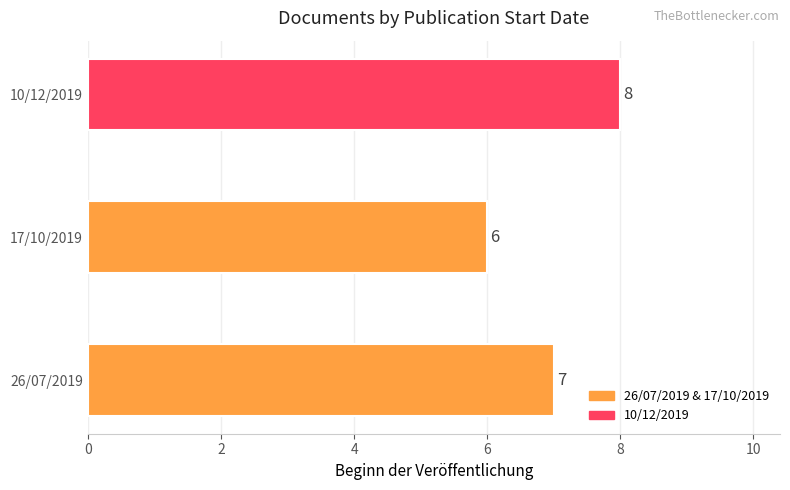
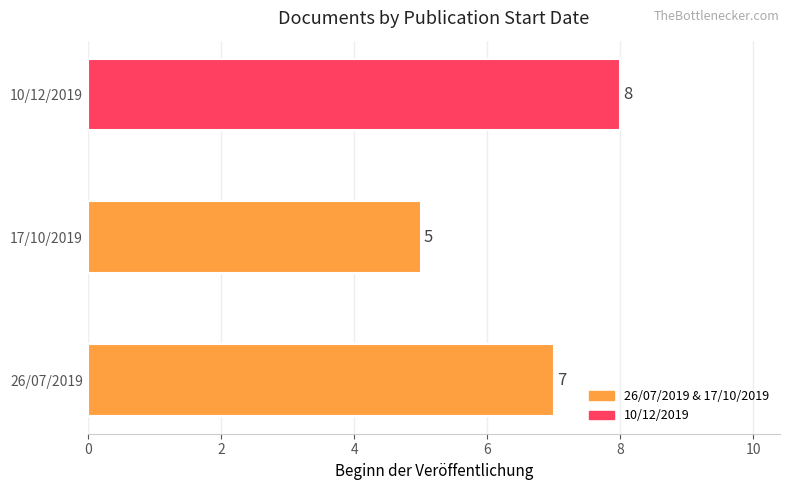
  {
    "10/12/2019": 8,
-   "17/10/2019": 6,
+   "17/10/2019": 5,
    "26/07/2019": 7
  }
